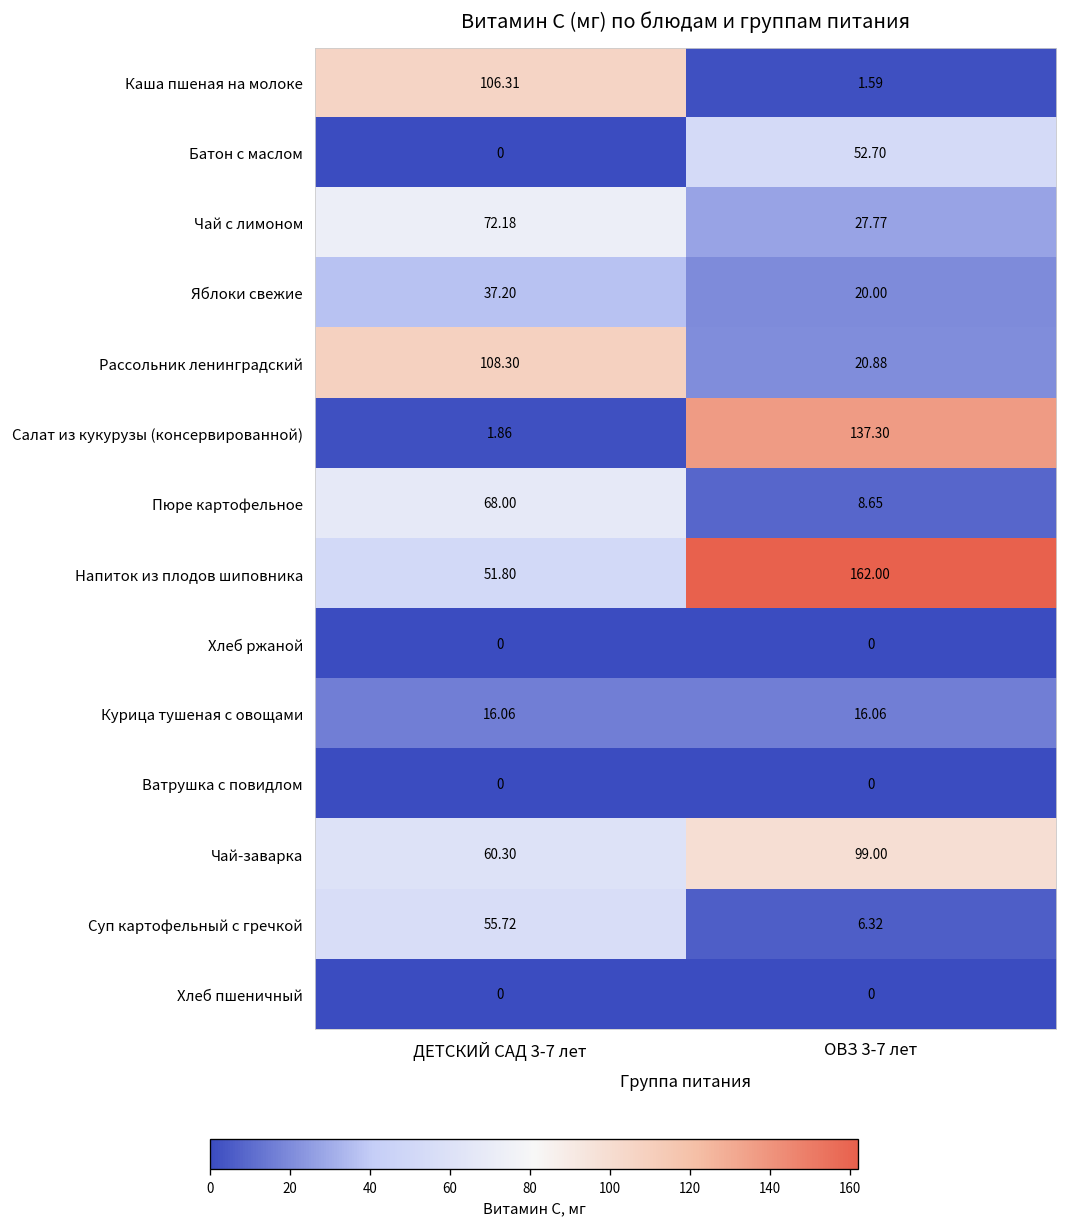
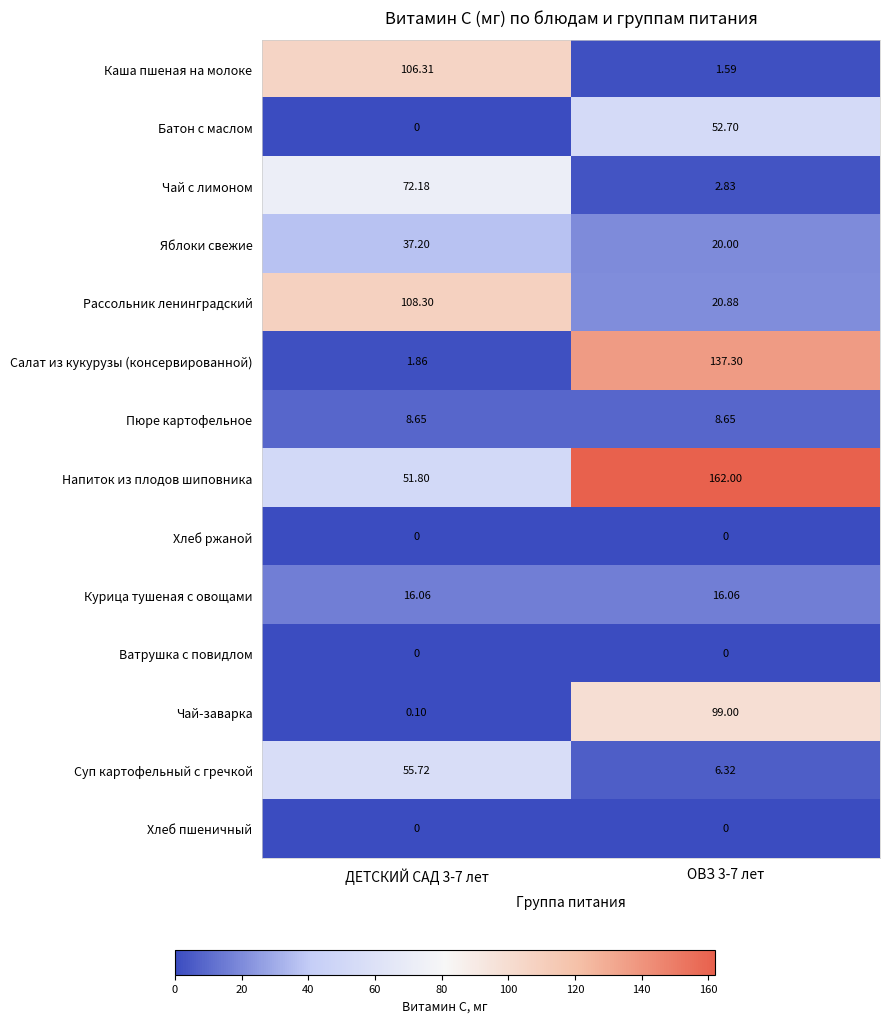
  {
    "Каша пшеная на молоке": {
      "ДЕТСКИЙ САД 3-7 лет": 106.31,
      "ОВЗ 3-7 лет": 1.59
    },
    "Батон с маслом": {
      "ДЕТСКИЙ САД 3-7 лет": 0,
      "ОВЗ 3-7 лет": 52.70
    },
    "Чай с лимоном": {
      "ДЕТСКИЙ САД 3-7 лет": 72.18,
-     "ОВЗ 3-7 лет": 27.77
+     "ОВЗ 3-7 лет": 2.83
    },
    "Яблоки свежие": {
      "ДЕТСКИЙ САД 3-7 лет": 37.20,
      "ОВЗ 3-7 лет": 20.00
    },
    "Рассольник ленинградский": {
      "ДЕТСКИЙ САД 3-7 лет": 108.30,
      "ОВЗ 3-7 лет": 20.88
    },
    "Салат из кукурузы (консервированной)": {
      "ДЕТСКИЙ САД 3-7 лет": 1.86,
      "ОВЗ 3-7 лет": 137.30
    },
    "Пюре картофельное": {
-     "ДЕТСКИЙ САД 3-7 лет": 68.00,
+     "ДЕТСКИЙ САД 3-7 лет": 8.65,
      "ОВЗ 3-7 лет": 8.65
    },
    "Напиток из плодов шиповника": {
      "ДЕТСКИЙ САД 3-7 лет": 51.80,
      "ОВЗ 3-7 лет": 162.00
    },
    "Хлеб ржаной": {
      "ДЕТСКИЙ САД 3-7 лет": 0,
      "ОВЗ 3-7 лет": 0
    },
    "Курица тушеная с овощами": {
      "ДЕТСКИЙ САД 3-7 лет": 16.06,
      "ОВЗ 3-7 лет": 16.06
    },
    "Ватрушка с повидлом": {
      "ДЕТСКИЙ САД 3-7 лет": 0,
      "ОВЗ 3-7 лет": 0
    },
    "Чай-заварка": {
-     "ДЕТСКИЙ САД 3-7 лет": 60.30,
+     "ДЕТСКИЙ САД 3-7 лет": 0.10,
      "ОВЗ 3-7 лет": 99.00
    },
    "Суп картофельный с гречкой": {
      "ДЕТСКИЙ САД 3-7 лет": 55.72,
      "ОВЗ 3-7 лет": 6.32
    },
    "Хлеб пшеничный": {
      "ДЕТСКИЙ САД 3-7 лет": 0,
      "ОВЗ 3-7 лет": 0
    }
  }
